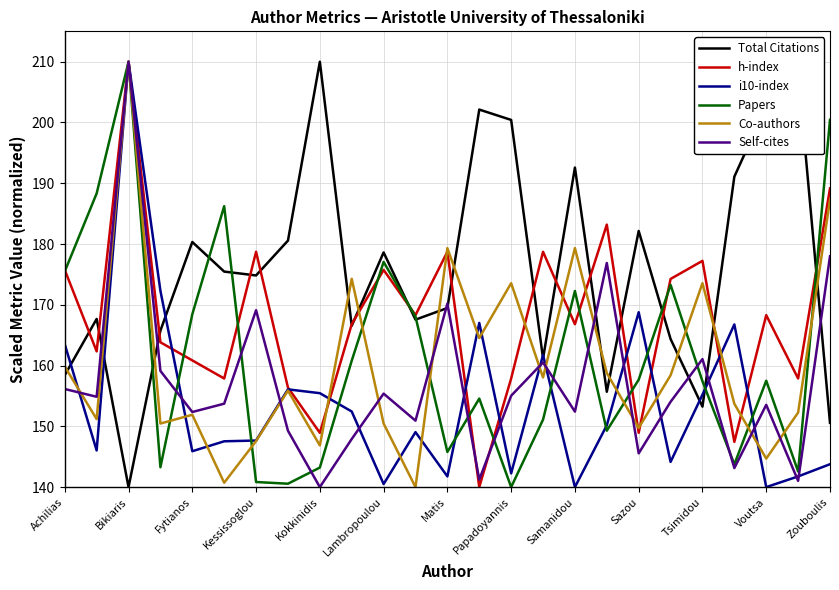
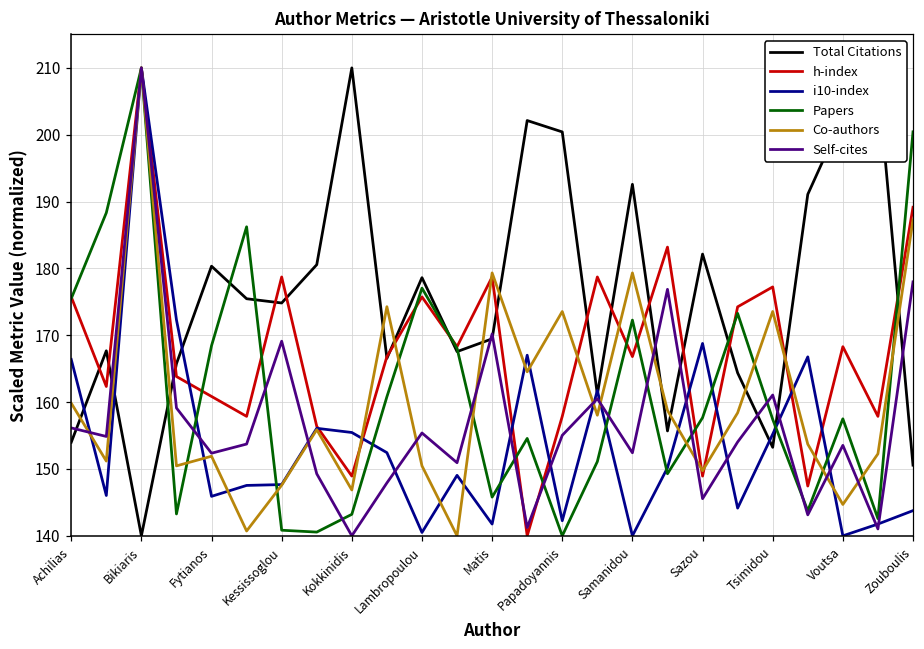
  {
    "Total Citations": {
-     "Achilias": 158,
+     "Achilias": 154,
      "Bikiaris": 140,
      "Fytianos": 180,
      "Kessissoglou": 175,
      "Kokkinidis": 210,
      "Lambropoulou": 179,
      "Matis": 169,
      "Papadoyannis": 200,
      "Samanidou": 193,
      "Sazou": 182,
      "Tsimidou": 153,
      "Zouboulis": 151
    },
    "h-index": {
      "Fytianos": 161,
      "Kessissoglou": 179,
      "Kokkinidis": 149,
      "Lambropoulou": 176,
      "Matis": 179,
      "Papadoyannis": 158,
      "Samanidou": 167,
      "Sazou": 149,
      "Tsimidou": 177,
      "Voutsa": 168,
      "Zouboulis": 189
    },
    "i10-index": {
-     "Achilias": 164,
+     "Achilias": 166,
      "Fytianos": 146,
      "Kokkinidis": 155,
      "Lambropoulou": 141,
      "Matis": 142,
      "Papadoyannis": 142,
      "Samanidou": 140,
      "Sazou": 169,
      "Tsimidou": 155,
      "Voutsa": 140,
      "Zouboulis": 144
    },
    "Papers": {
      "Fytianos": 168,
      "Kessissoglou": 141,
      "Kokkinidis": 143,
      "Lambropoulou": 177,
      "Matis": 146,
      "Papadoyannis": 140,
      "Samanidou": 172,
      "Sazou": 158,
      "Tsimidou": 157,
      "Voutsa": 158,
      "Zouboulis": 200
    },
    "Co-authors": {
      "Achilias": 160,
      "Fytianos": 152,
      "Kokkinidis": 147,
      "Lambropoulou": 150,
      "Matis": 179,
      "Papadoyannis": 174,
      "Samanidou": 179,
      "Sazou": 150,
      "Tsimidou": 174,
      "Voutsa": 145,
      "Zouboulis": 187
    },
    "Self-cites": {
      "Achilias": 156,
      "Fytianos": 152,
      "Kessissoglou": 169,
      "Kokkinidis": 140,
      "Lambropoulou": 155,
      "Matis": 170,
      "Papadoyannis": 155,
      "Samanidou": 152,
      "Sazou": 146,
      "Tsimidou": 161,
      "Voutsa": 154,
      "Zouboulis": 178
    }
  }
